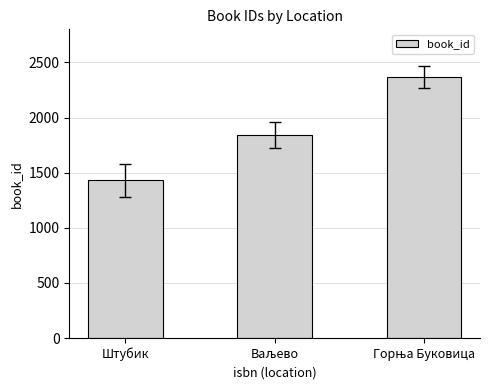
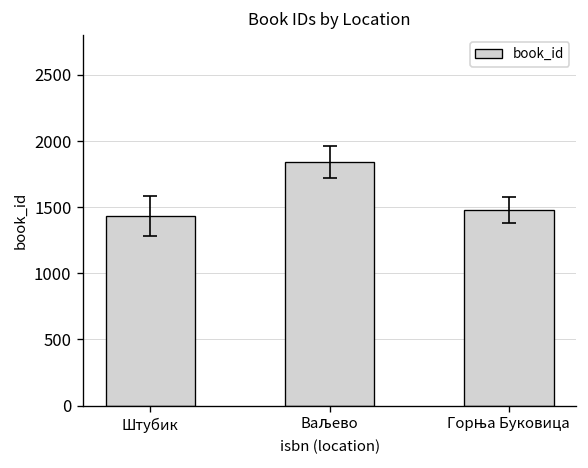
  {
    "book_id": {
      "Штубик": 1430,
      "Ваљево": 1840,
-     "Горња Буковица": 2370
+     "Горња Буковица": 1480
    }
  }
